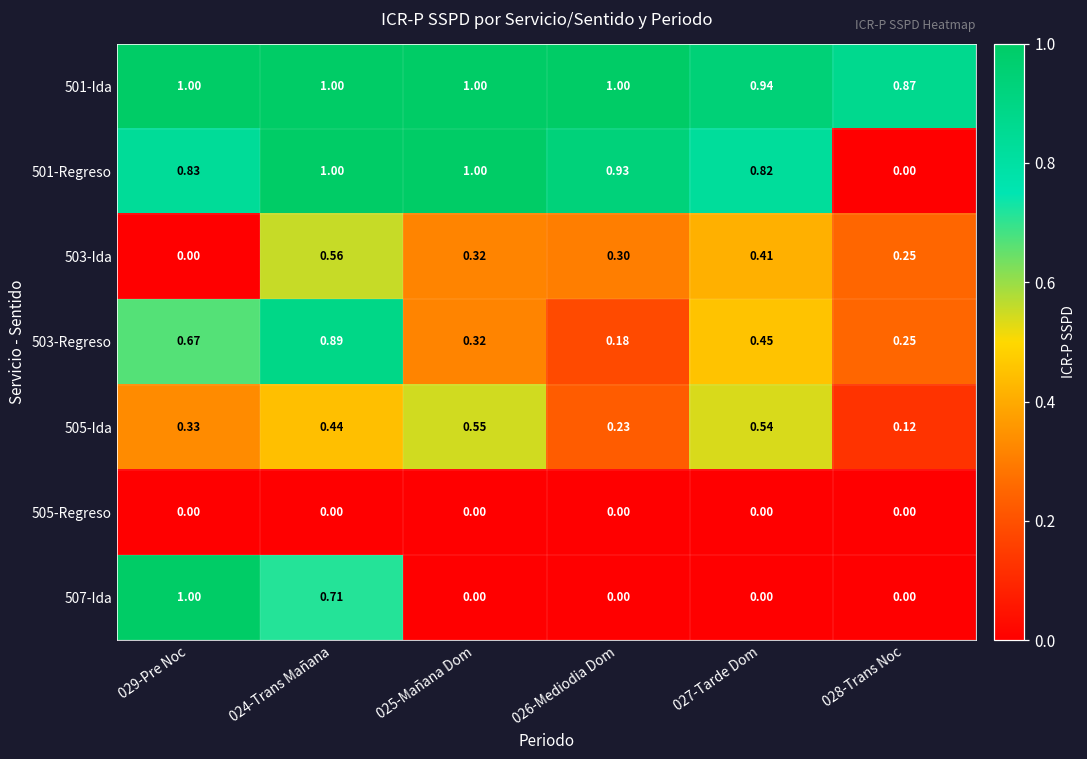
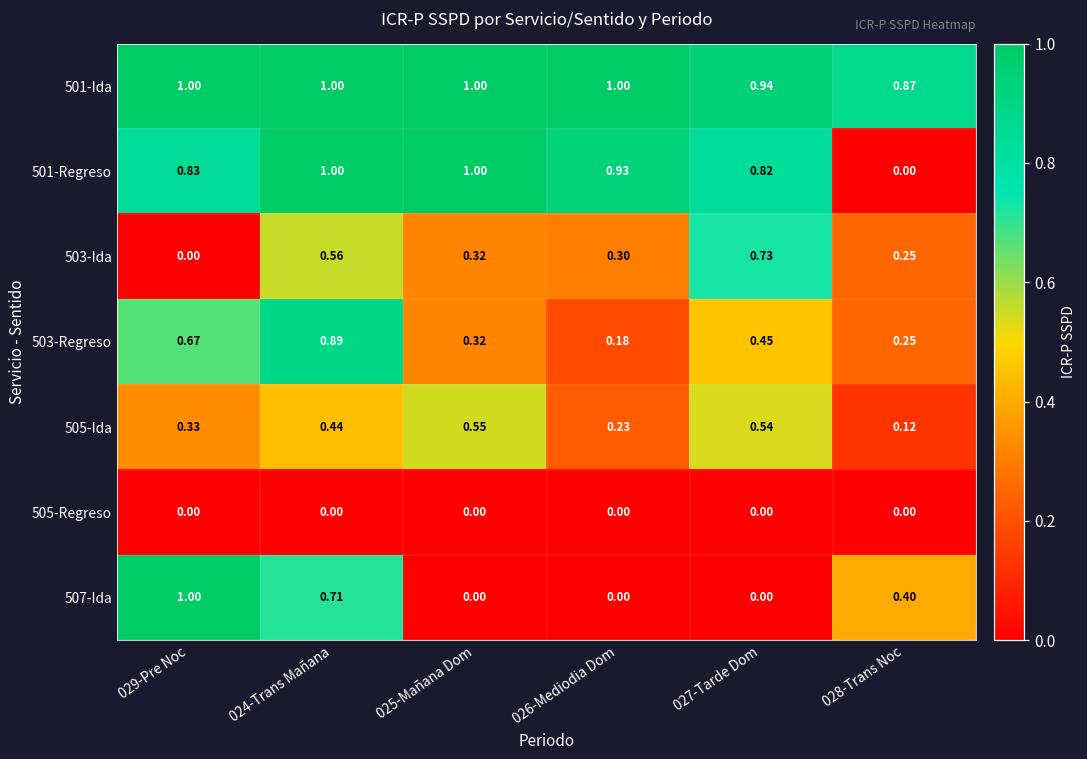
  {
    "501-Ida": {
      "029-Pre Noc": 1.00,
      "024-Trans Mañana": 1.00,
      "025-Mañana Dom": 1.00,
      "026-Mediodia Dom": 1.00,
      "027-Tarde Dom": 0.94,
      "028-Trans Noc": 0.87
    },
    "501-Regreso": {
      "029-Pre Noc": 0.83,
      "024-Trans Mañana": 1.00,
      "025-Mañana Dom": 1.00,
      "026-Mediodia Dom": 0.93,
      "027-Tarde Dom": 0.82,
      "028-Trans Noc": 0.00
    },
    "503-Ida": {
      "029-Pre Noc": 0.00,
      "024-Trans Mañana": 0.56,
      "025-Mañana Dom": 0.32,
      "026-Mediodia Dom": 0.30,
-     "027-Tarde Dom": 0.41,
+     "027-Tarde Dom": 0.73,
      "028-Trans Noc": 0.25
    },
    "503-Regreso": {
      "029-Pre Noc": 0.67,
      "024-Trans Mañana": 0.89,
      "025-Mañana Dom": 0.32,
      "026-Mediodia Dom": 0.18,
      "027-Tarde Dom": 0.45,
      "028-Trans Noc": 0.25
    },
    "505-Ida": {
      "029-Pre Noc": 0.33,
      "024-Trans Mañana": 0.44,
      "025-Mañana Dom": 0.55,
      "026-Mediodia Dom": 0.23,
      "027-Tarde Dom": 0.54,
      "028-Trans Noc": 0.12
    },
    "505-Regreso": {
      "029-Pre Noc": 0.00,
      "024-Trans Mañana": 0.00,
      "025-Mañana Dom": 0.00,
      "026-Mediodia Dom": 0.00,
      "027-Tarde Dom": 0.00,
      "028-Trans Noc": 0.00
    },
    "507-Ida": {
      "029-Pre Noc": 1.00,
      "024-Trans Mañana": 0.71,
      "025-Mañana Dom": 0.00,
      "026-Mediodia Dom": 0.00,
      "027-Tarde Dom": 0.00,
-     "028-Trans Noc": 0.00
+     "028-Trans Noc": 0.40
    }
  }
